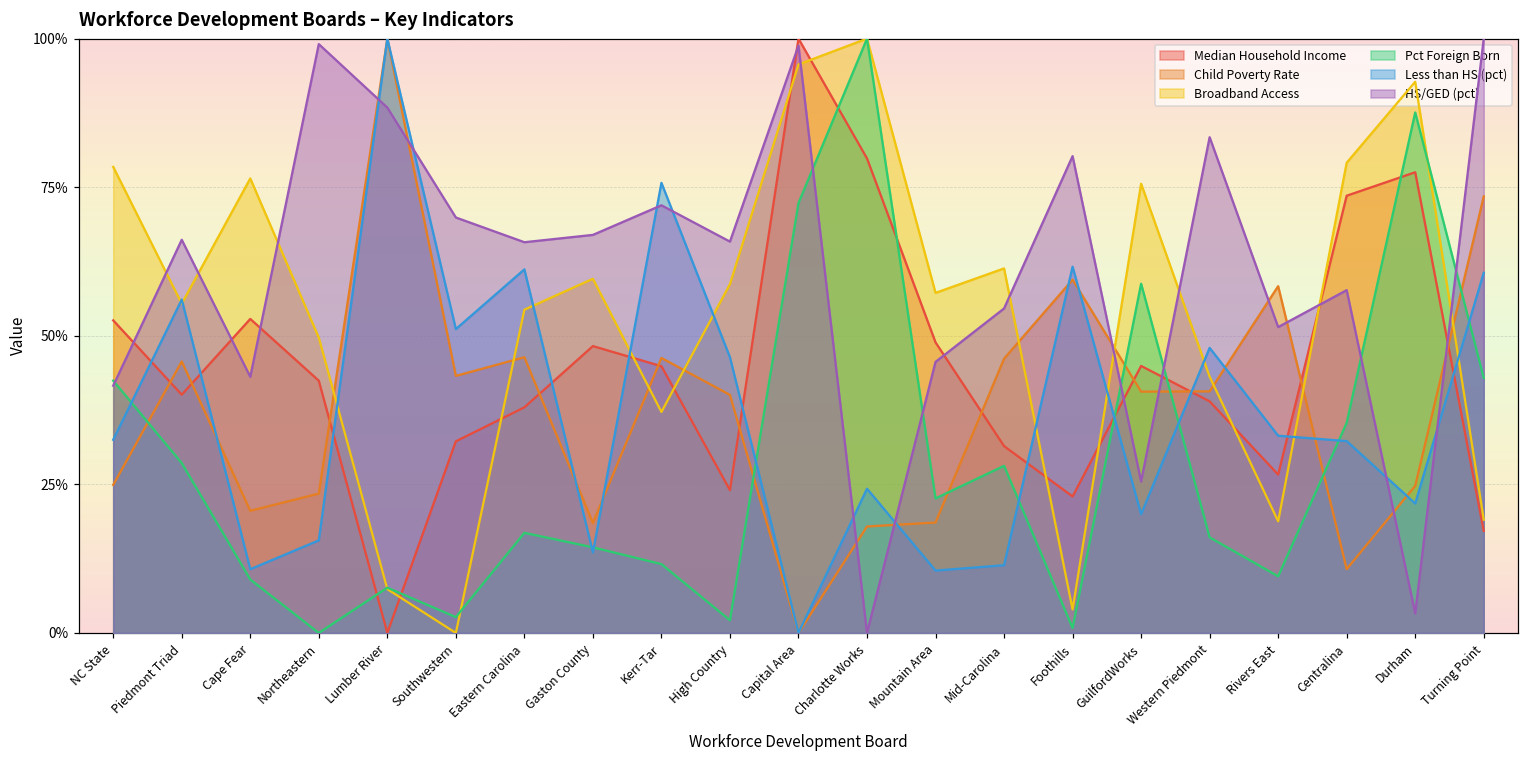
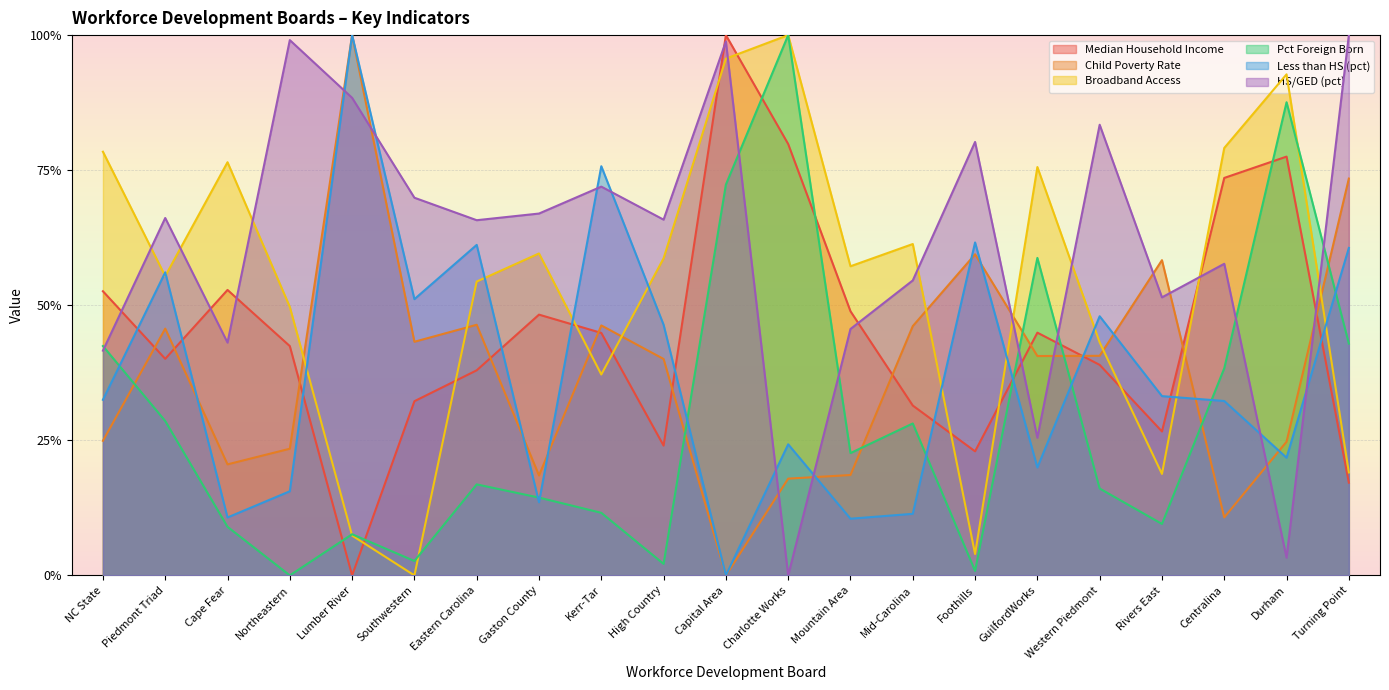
  {
    "Pct Foreign Born": {
      "NC State": "42%",
      "Piedmont Triad": "29%",
      "Cape Fear": "9%",
      "Northeastern": "0%",
      "Southwestern": "3%",
      "Eastern Carolina": "17%",
      "Gaston County": "14%",
      "Kerr-Tar": "12%",
      "High Country": "2%",
      "Capital Area": "72%",
      "Mountain Area": "23%",
      "Mid-Carolina": "28%",
      "Foothills": "1%",
      "GuilfordWorks": "59%",
      "Western Piedmont": "16%",
      "Rivers East": "10%",
-     "Centralina": "35%",
+     "Centralina": "38%",
      "Durham": "88%",
      "Turning Point": "43%"
    },
    "Less than HS (pct)": {
      "NC State": "33%",
      "Piedmont Triad": "56%",
      "Cape Fear": "11%",
      "Northeastern": "16%",
      "Southwestern": "51%",
      "Eastern Carolina": "61%",
      "Gaston County": "14%",
      "Kerr-Tar": "76%",
      "High Country": "46%",
      "Charlotte Works": "24%",
      "Mountain Area": "10%",
      "Mid-Carolina": "11%",
      "Foothills": "62%",
      "GuilfordWorks": "20%",
      "Western Piedmont": "48%",
      "Rivers East": "33%",
      "Centralina": "32%",
      "Durham": "22%",
      "Turning Point": "61%"
    },
    "HS/GED (pct)": {
      "NC State": "42%",
      "Piedmont Triad": "66%",
      "Cape Fear": "43%",
      "Northeastern": "99%",
      "Lumber River": "88%",
      "Southwestern": "70%",
      "Eastern Carolina": "66%",
      "Gaston County": "67%",
      "Kerr-Tar": "72%",
      "High Country": "66%",
      "Capital Area": "99%",
      "Charlotte Works": "0%",
      "Mountain Area": "46%",
      "Mid-Carolina": "55%",
      "Foothills": "80%",
      "GuilfordWorks": "25%",
      "Western Piedmont": "83%",
      "Rivers East": "51%",
      "Centralina": "58%",
      "Durham": "3%",
      "Turning Point": "100%"
    }
  }
